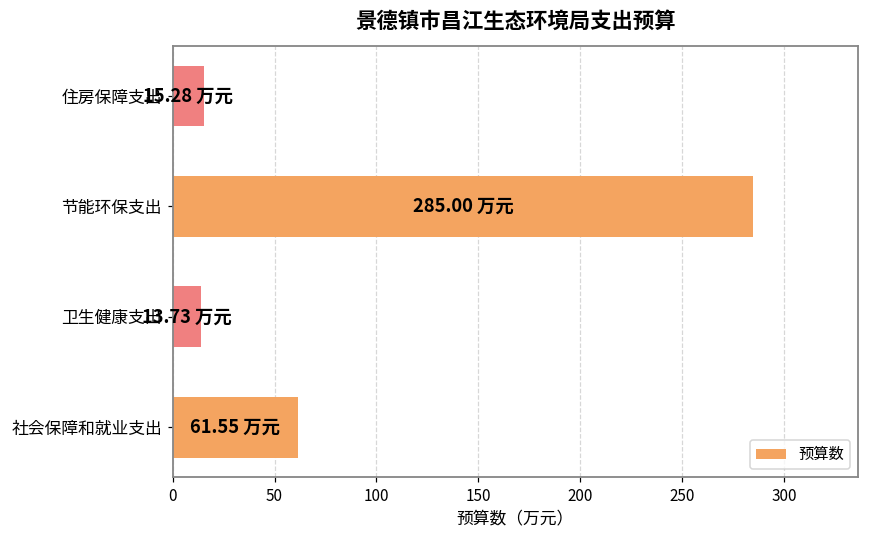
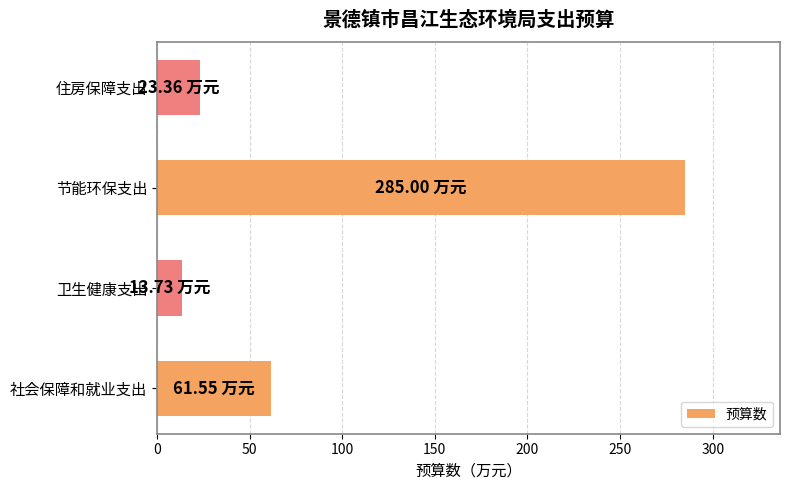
  {
-   "住房保障支出": 15.28,
+   "住房保障支出": 23.36,
    "节能环保支出": 285.00,
    "卫生健康支出": 13.73,
    "社会保障和就业支出": 61.55
  }
